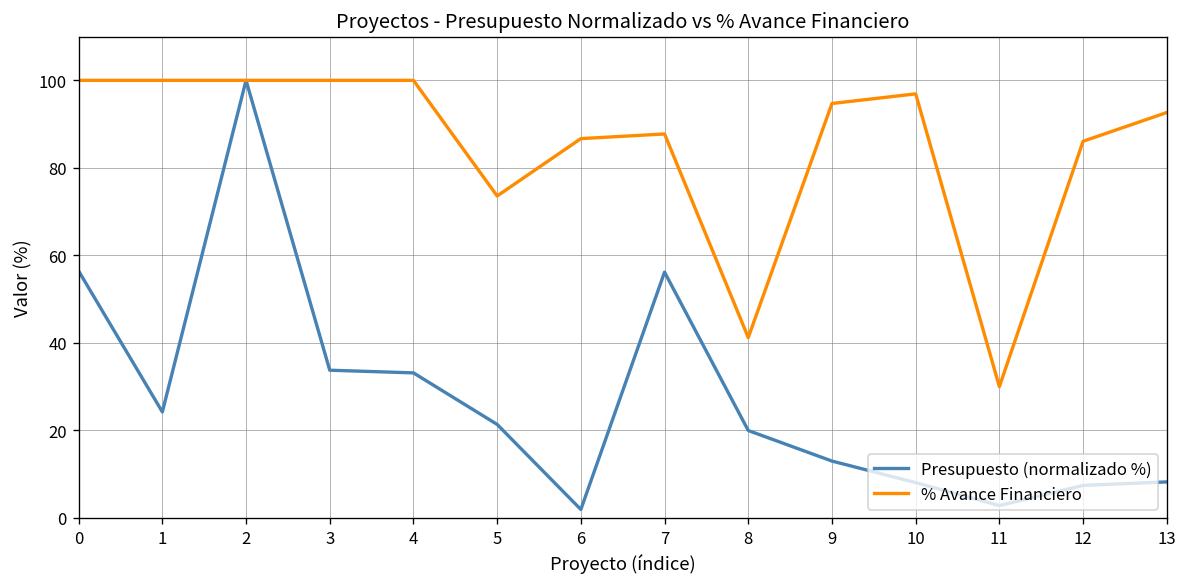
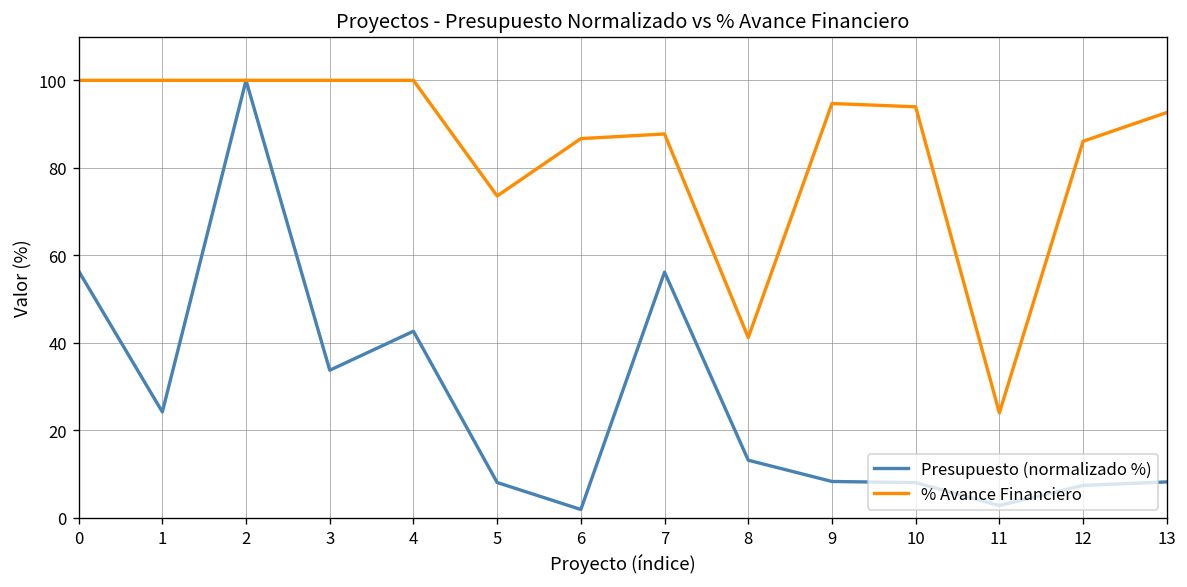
  {
    "Presupuesto (normalizado %)": {
      "0": 56,
      "1": 24,
      "3": 34,
-     "4": 33,
-     "5": 21,
+     "4": 43,
+     "5": 8,
      "6": 2,
      "7": 56,
-     "8": 20,
-     "9": 13,
+     "8": 13,
+     "9": 8,
      "13": 8
    },
    "% Avance Financiero": {
      "0": 100,
      "1": 100,
      "3": 100,
      "4": 100,
      "5": 74,
      "6": 87,
      "7": 88,
      "8": 41,
      "9": 95,
-     "10": 97,
-     "11": 30,
+     "10": 94,
+     "11": 24,
      "12": 86,
      "13": 93
    }
  }
